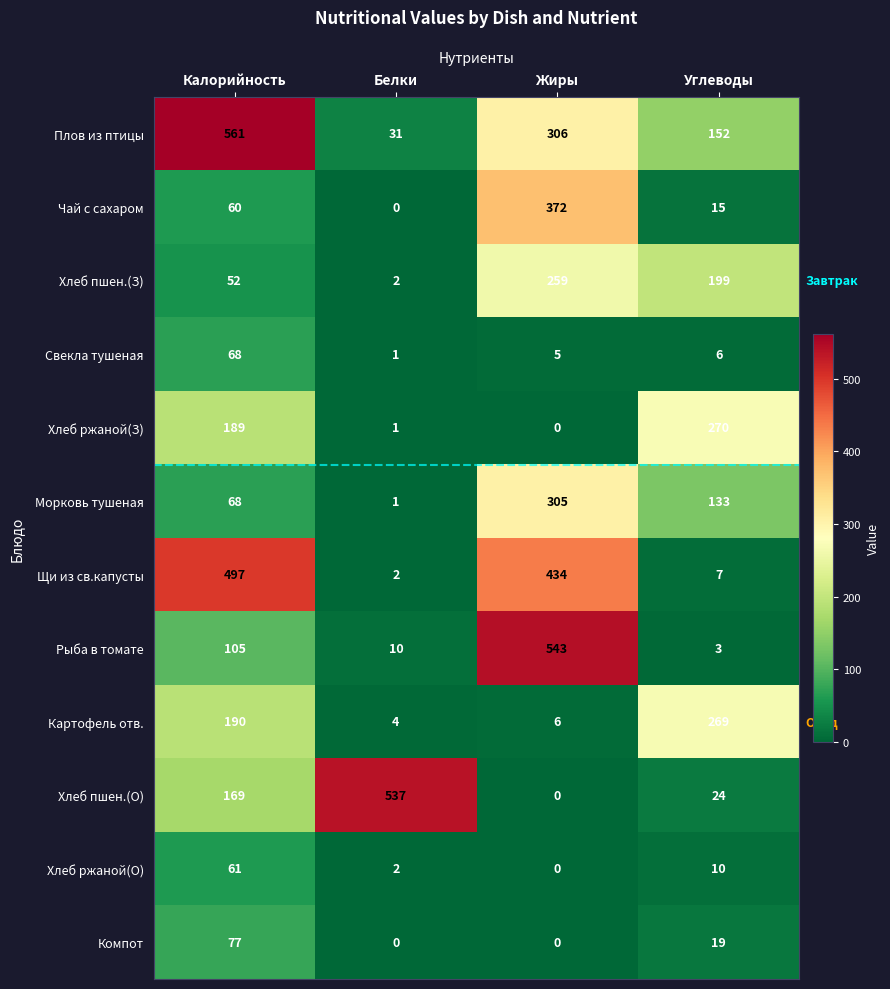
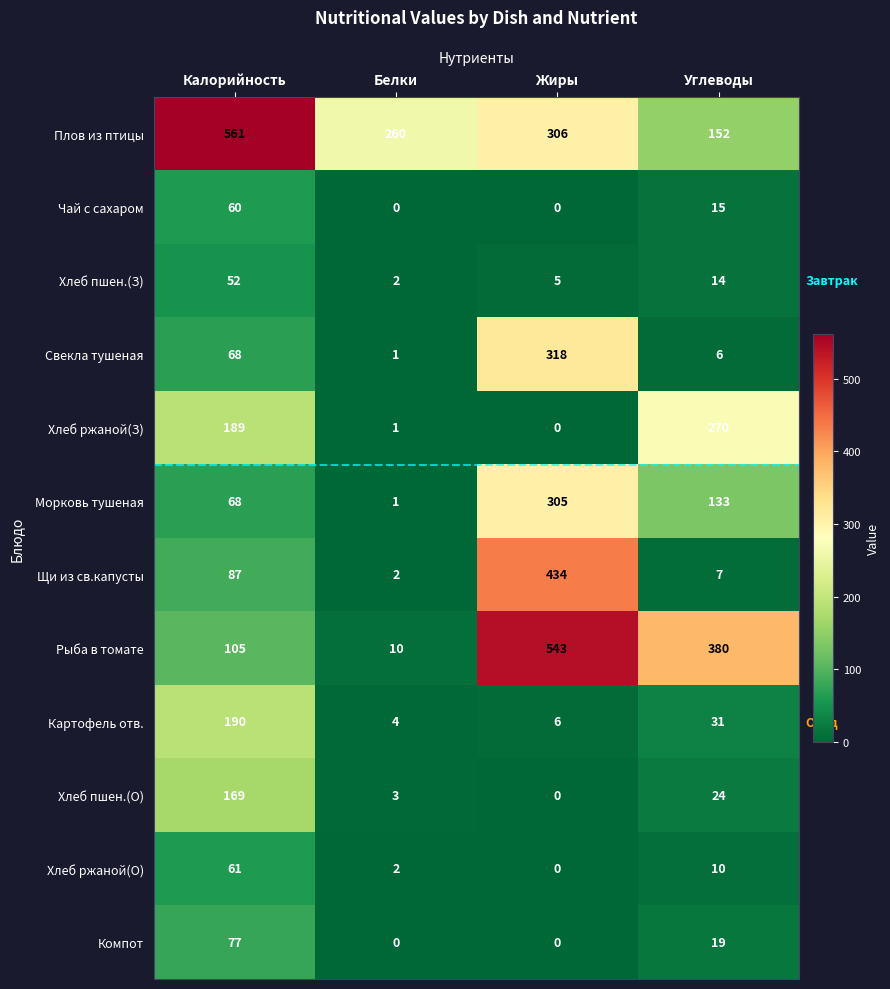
  {
    "Плов из птицы": {
      "Калорийность": 561,
-     "Белки": 31,
+     "Белки": 260,
      "Жиры": 306,
      "Углеводы": 152
    },
    "Чай с сахаром": {
      "Калорийность": 60,
      "Белки": 0,
-     "Жиры": 372,
+     "Жиры": 0,
      "Углеводы": 15
    },
    "Хлеб пшен.(З)": {
      "Калорийность": 52,
      "Белки": 2,
-     "Жиры": 259,
-     "Углеводы": 199
+     "Жиры": 5,
+     "Углеводы": 14
    },
    "Свекла тушеная": {
      "Калорийность": 68,
      "Белки": 1,
-     "Жиры": 5,
+     "Жиры": 318,
      "Углеводы": 6
    },
    "Хлеб ржаной(З)": {
      "Калорийность": 189,
      "Белки": 1,
      "Жиры": 0,
      "Углеводы": 270
    },
    "Морковь тушеная": {
      "Калорийность": 68,
      "Белки": 1,
      "Жиры": 305,
      "Углеводы": 133
    },
    "Щи из св.капусты": {
-     "Калорийность": 497,
+     "Калорийность": 87,
      "Белки": 2,
      "Жиры": 434,
      "Углеводы": 7
    },
    "Рыба в томате": {
      "Калорийность": 105,
      "Белки": 10,
      "Жиры": 543,
-     "Углеводы": 3
+     "Углеводы": 380
    },
    "Картофель отв.": {
      "Калорийность": 190,
      "Белки": 4,
      "Жиры": 6,
-     "Углеводы": 269
+     "Углеводы": 31
    },
    "Хлеб пшен.(О)": {
      "Калорийность": 169,
-     "Белки": 537,
+     "Белки": 3,
      "Жиры": 0,
      "Углеводы": 24
    },
    "Хлеб ржаной(О)": {
      "Калорийность": 61,
      "Белки": 2,
      "Жиры": 0,
      "Углеводы": 10
    },
    "Компот": {
      "Калорийность": 77,
      "Белки": 0,
      "Жиры": 0,
      "Углеводы": 19
    }
  }
